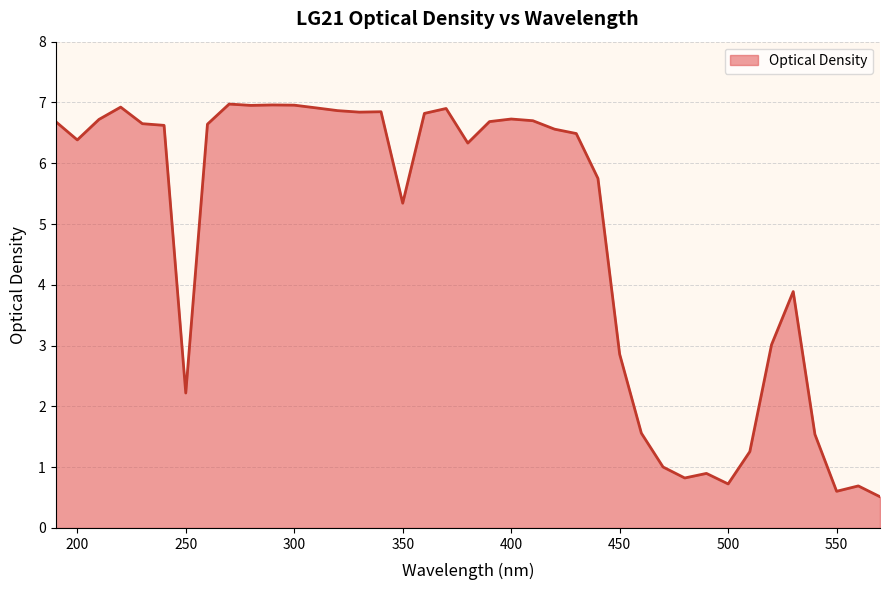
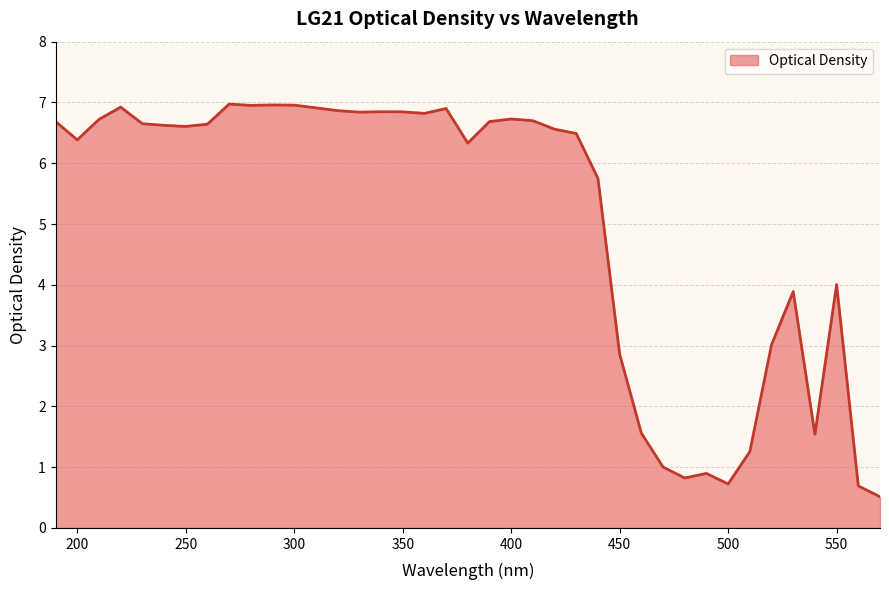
  {
    "200": 6.4,
-   "250": 2.2,
+   "250": 6.6,
    "300": 7.0,
-   "350": 5.3,
+   "350": 6.8,
    "400": 6.7,
    "450": 2.9,
    "500": 0.7,
-   "550": 0.6
+   "550": 4.0
  }
